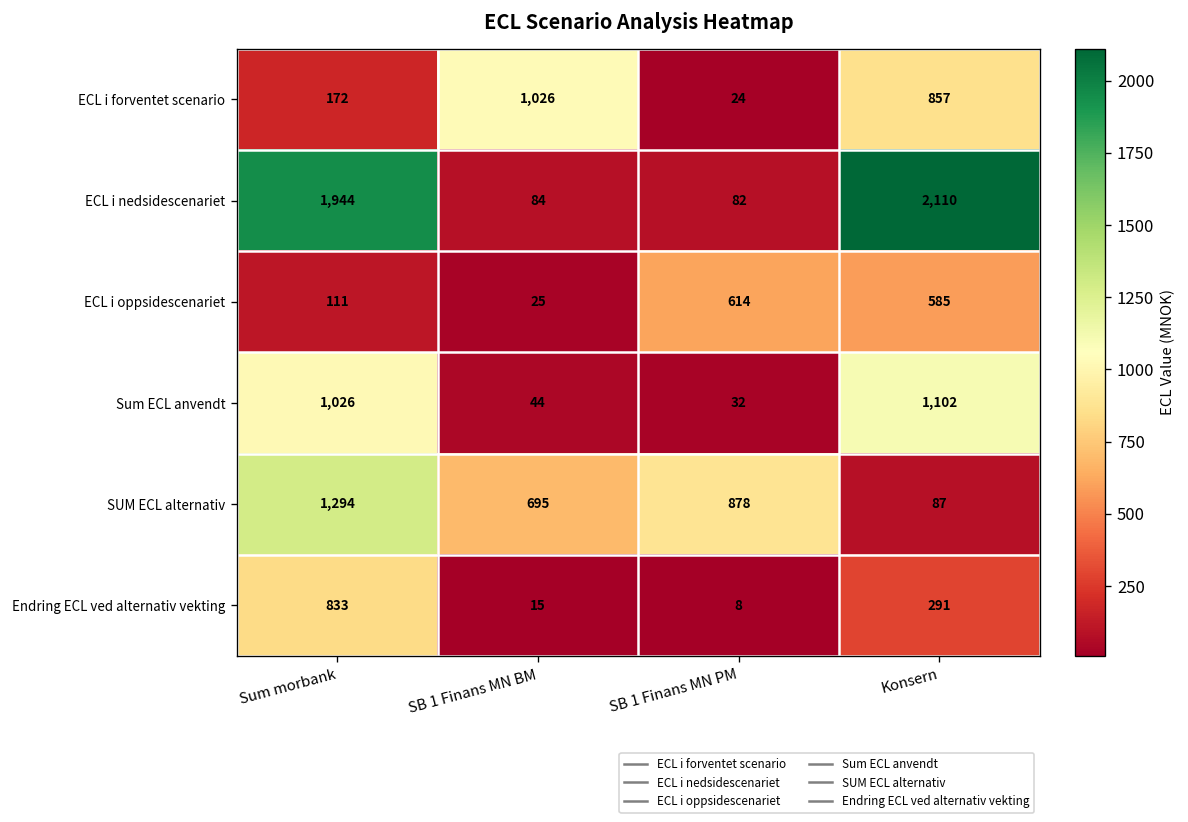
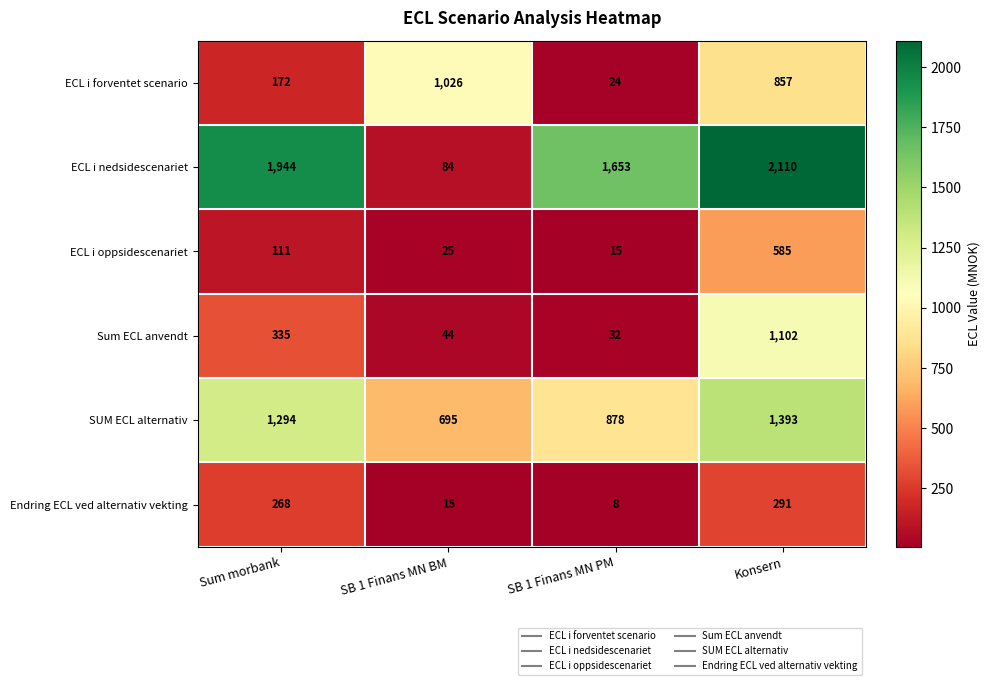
  {
    "ECL i forventet scenario": {
      "Sum morbank": "172",
      "SB 1 Finans MN BM": "1,026",
      "SB 1 Finans MN PM": "24",
      "Konsern": "857"
    },
    "ECL i nedsidescenariet": {
      "Sum morbank": "1,944",
      "SB 1 Finans MN BM": "84",
-     "SB 1 Finans MN PM": "82",
+     "SB 1 Finans MN PM": "1,653",
      "Konsern": "2,110"
    },
    "ECL i oppsidescenariet": {
      "Sum morbank": "111",
      "SB 1 Finans MN BM": "25",
-     "SB 1 Finans MN PM": "614",
+     "SB 1 Finans MN PM": "15",
      "Konsern": "585"
    },
    "Sum ECL anvendt": {
-     "Sum morbank": "1,026",
+     "Sum morbank": "335",
      "SB 1 Finans MN BM": "44",
      "SB 1 Finans MN PM": "32",
      "Konsern": "1,102"
    },
    "SUM ECL alternativ": {
      "Sum morbank": "1,294",
      "SB 1 Finans MN BM": "695",
      "SB 1 Finans MN PM": "878",
-     "Konsern": "87"
+     "Konsern": "1,393"
    },
    "Endring ECL ved alternativ vekting": {
-     "Sum morbank": "833",
+     "Sum morbank": "268",
      "SB 1 Finans MN BM": "15",
      "SB 1 Finans MN PM": "8",
      "Konsern": "291"
    }
  }
